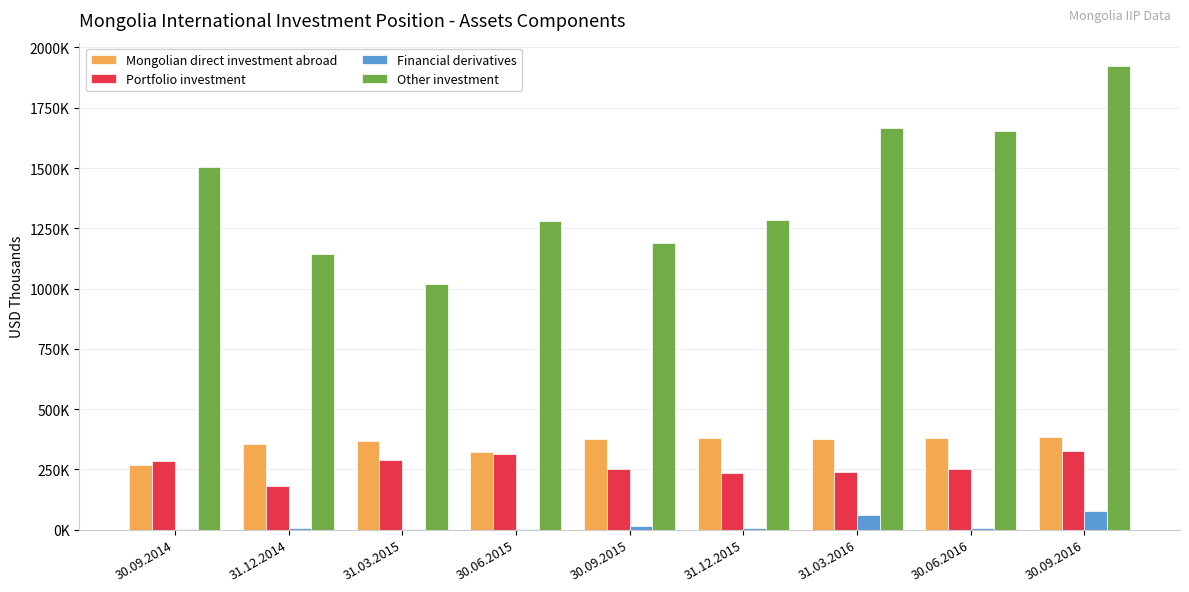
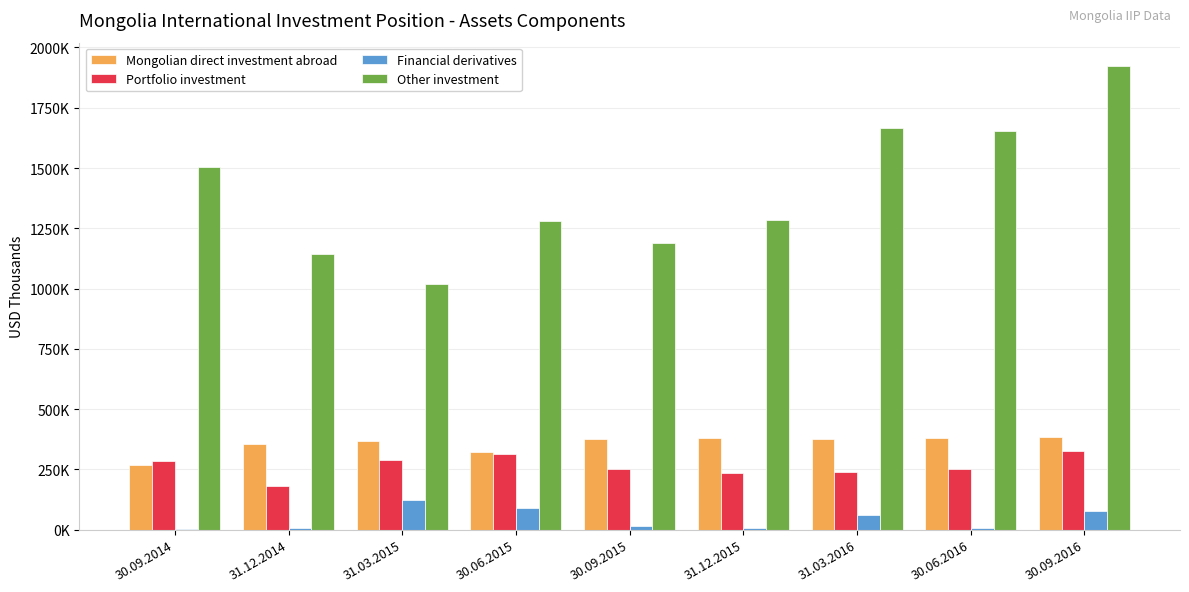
  {
    "Mongolian direct investment abroad": {
      "30.09.2014": 270000,
      "31.12.2014": 350000,
      "31.03.2015": 370000,
      "30.06.2015": 320000,
      "30.09.2015": 380000,
      "31.12.2015": 380000,
      "31.03.2016": 380000,
      "30.06.2016": 380000,
      "30.09.2016": 380000
    },
    "Portfolio investment": {
      "30.09.2014": 280000,
      "31.12.2014": 180000,
      "31.03.2015": 290000,
      "30.06.2015": 320000,
      "30.09.2015": 250000,
      "31.12.2015": 240000,
      "31.03.2016": 240000,
      "30.06.2016": 250000,
      "30.09.2016": 330000
    },
    "Financial derivatives": {
-     "31.03.2015": 0,
-     "30.06.2015": 0,
+     "31.03.2015": 120000,
+     "30.06.2015": 90000,
      "30.09.2015": 10000,
      "31.03.2016": 60000,
      "30.09.2016": 80000
    },
    "Other investment": {
      "30.09.2014": 1500000,
      "31.12.2014": 1140000,
      "31.03.2015": 1020000,
      "30.06.2015": 1280000,
      "30.09.2015": 1190000,
      "31.12.2015": 1280000,
      "31.03.2016": 1670000,
      "30.06.2016": 1650000,
      "30.09.2016": 1920000
    }
  }
